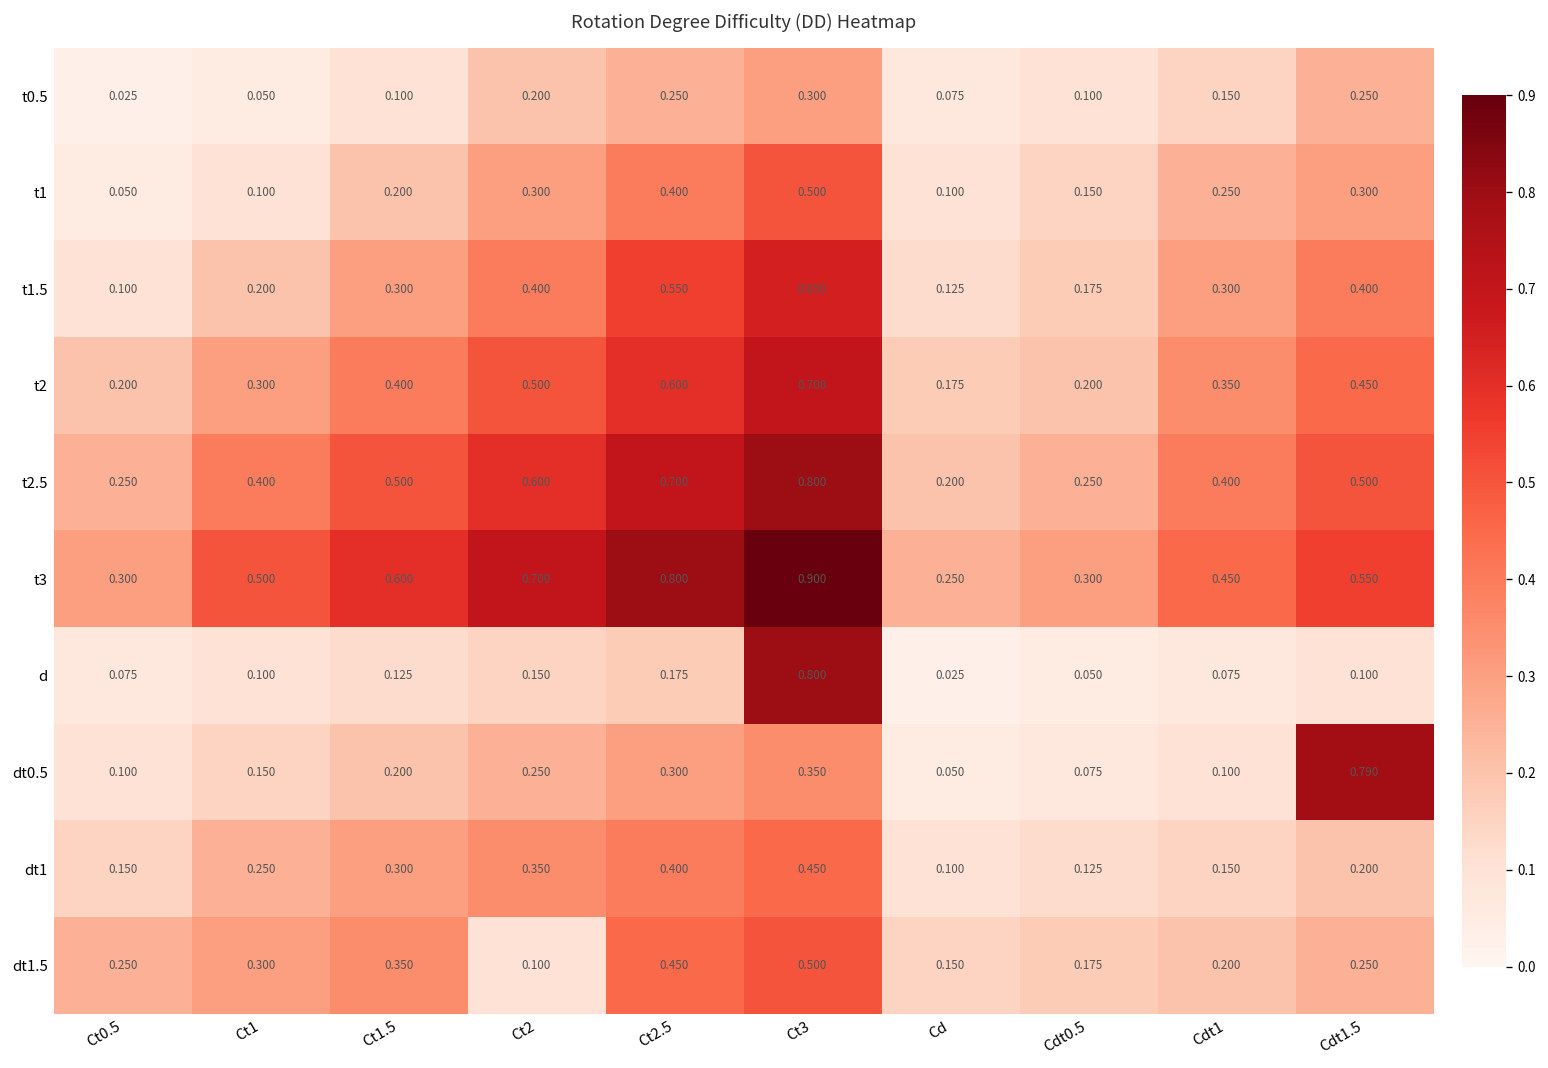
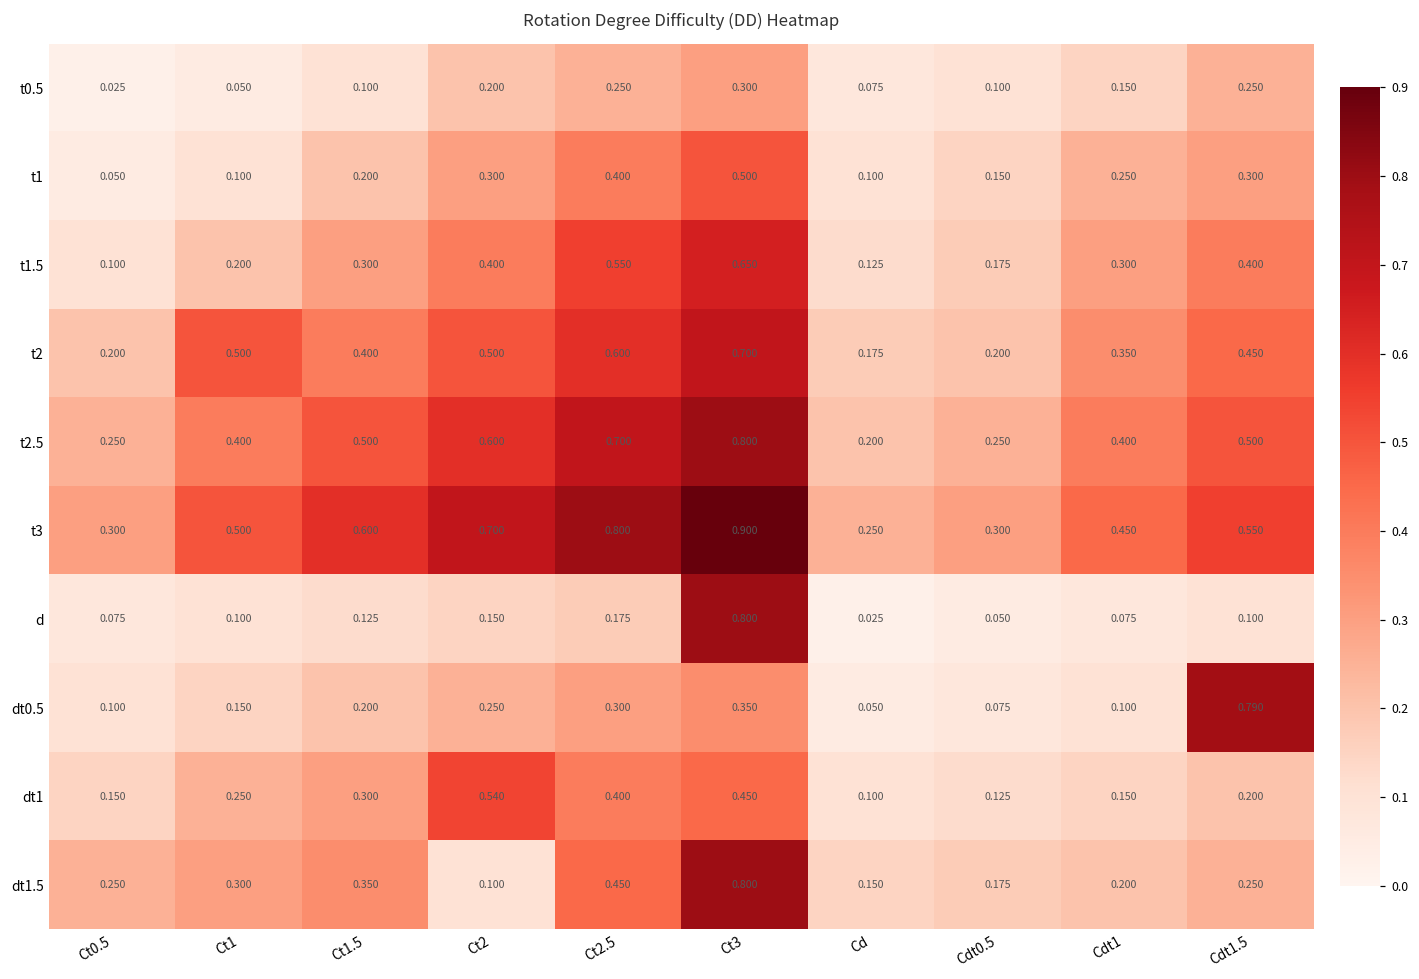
  {
    "t0.5": {
      "Ct0.5": 0.025,
      "Ct1": 0.050,
      "Ct1.5": 0.100,
      "Ct2": 0.200,
      "Ct2.5": 0.250,
      "Ct3": 0.300,
      "Cd": 0.075,
      "Cdt0.5": 0.100,
      "Cdt1": 0.150,
      "Cdt1.5": 0.250
    },
    "t1": {
      "Ct0.5": 0.050,
      "Ct1": 0.100,
      "Ct1.5": 0.200,
      "Ct2": 0.300,
      "Ct2.5": 0.400,
      "Ct3": 0.500,
      "Cd": 0.100,
      "Cdt0.5": 0.150,
      "Cdt1": 0.250,
      "Cdt1.5": 0.300
    },
    "t1.5": {
      "Ct0.5": 0.100,
      "Ct1": 0.200,
      "Ct1.5": 0.300,
      "Ct2": 0.400,
      "Ct2.5": 0.550,
      "Ct3": 0.650,
      "Cd": 0.125,
      "Cdt0.5": 0.175,
      "Cdt1": 0.300,
      "Cdt1.5": 0.400
    },
    "t2": {
      "Ct0.5": 0.200,
-     "Ct1": 0.300,
+     "Ct1": 0.500,
      "Ct1.5": 0.400,
      "Ct2": 0.500,
      "Ct2.5": 0.600,
      "Ct3": 0.700,
      "Cd": 0.175,
      "Cdt0.5": 0.200,
      "Cdt1": 0.350,
      "Cdt1.5": 0.450
    },
    "t2.5": {
      "Ct0.5": 0.250,
      "Ct1": 0.400,
      "Ct1.5": 0.500,
      "Ct2": 0.600,
      "Ct2.5": 0.700,
      "Ct3": 0.800,
      "Cd": 0.200,
      "Cdt0.5": 0.250,
      "Cdt1": 0.400,
      "Cdt1.5": 0.500
    },
    "t3": {
      "Ct0.5": 0.300,
      "Ct1": 0.500,
      "Ct1.5": 0.600,
      "Ct2": 0.700,
      "Ct2.5": 0.800,
      "Ct3": 0.900,
      "Cd": 0.250,
      "Cdt0.5": 0.300,
      "Cdt1": 0.450,
      "Cdt1.5": 0.550
    },
    "d": {
      "Ct0.5": 0.075,
      "Ct1": 0.100,
      "Ct1.5": 0.125,
      "Ct2": 0.150,
      "Ct2.5": 0.175,
      "Ct3": 0.800,
      "Cd": 0.025,
      "Cdt0.5": 0.050,
      "Cdt1": 0.075,
      "Cdt1.5": 0.100
    },
    "dt0.5": {
      "Ct0.5": 0.100,
      "Ct1": 0.150,
      "Ct1.5": 0.200,
      "Ct2": 0.250,
      "Ct2.5": 0.300,
      "Ct3": 0.350,
      "Cd": 0.050,
      "Cdt0.5": 0.075,
      "Cdt1": 0.100,
      "Cdt1.5": 0.790
    },
    "dt1": {
      "Ct0.5": 0.150,
      "Ct1": 0.250,
      "Ct1.5": 0.300,
-     "Ct2": 0.350,
+     "Ct2": 0.540,
      "Ct2.5": 0.400,
      "Ct3": 0.450,
      "Cd": 0.100,
      "Cdt0.5": 0.125,
      "Cdt1": 0.150,
      "Cdt1.5": 0.200
    },
    "dt1.5": {
      "Ct0.5": 0.250,
      "Ct1": 0.300,
      "Ct1.5": 0.350,
      "Ct2": 0.100,
      "Ct2.5": 0.450,
-     "Ct3": 0.500,
+     "Ct3": 0.800,
      "Cd": 0.150,
      "Cdt0.5": 0.175,
      "Cdt1": 0.200,
      "Cdt1.5": 0.250
    }
  }
